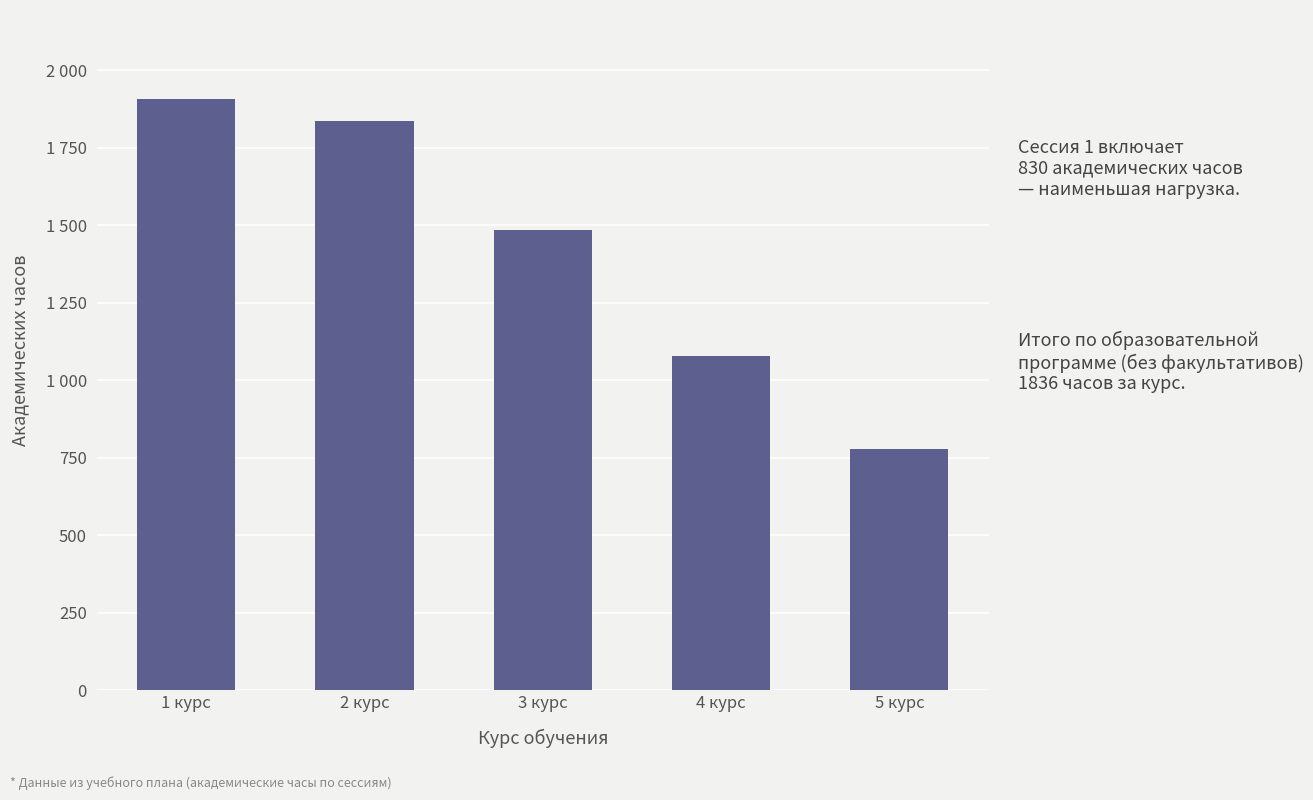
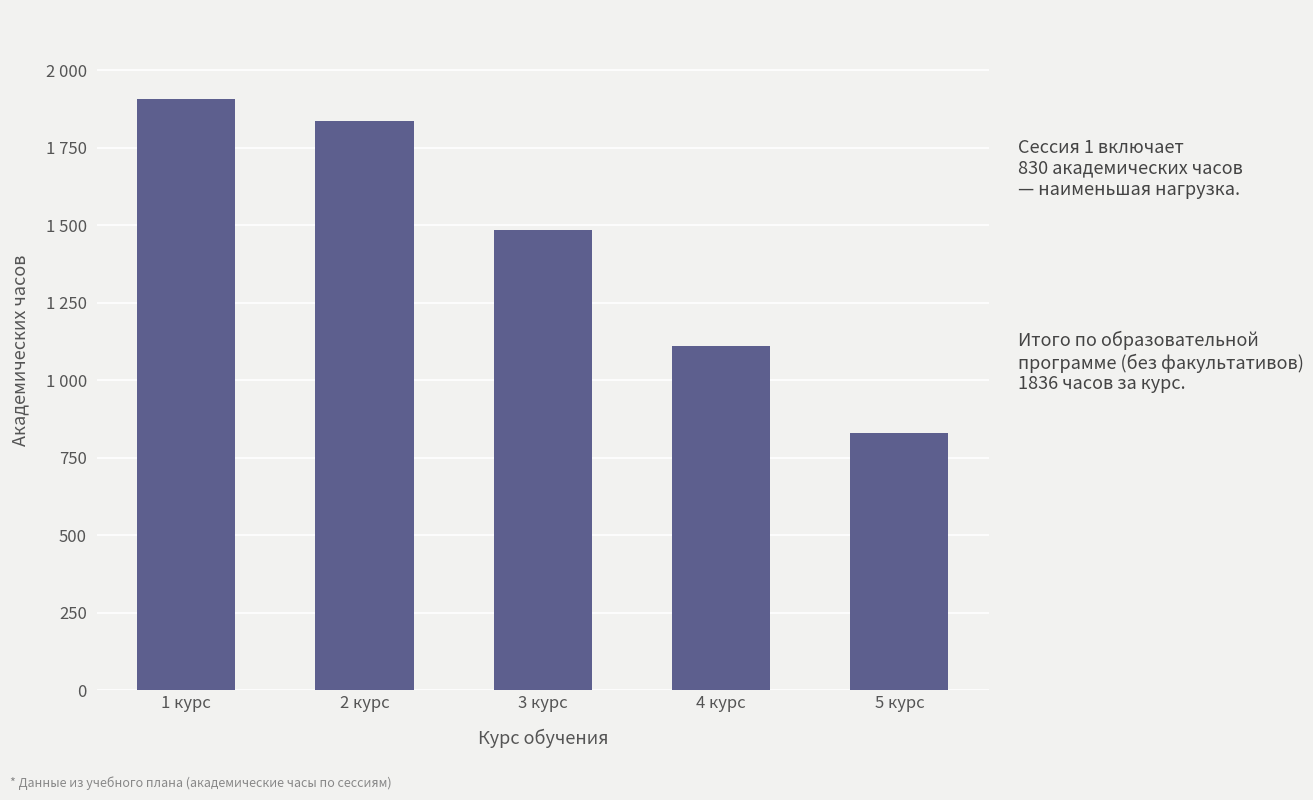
  {
    "1 курс": 1910,
    "2 курс": 1840,
    "3 курс": 1490,
-   "4 курс": 1080,
-   "5 курс": 780
+   "4 курс": 1110,
+   "5 курс": 830
  }
